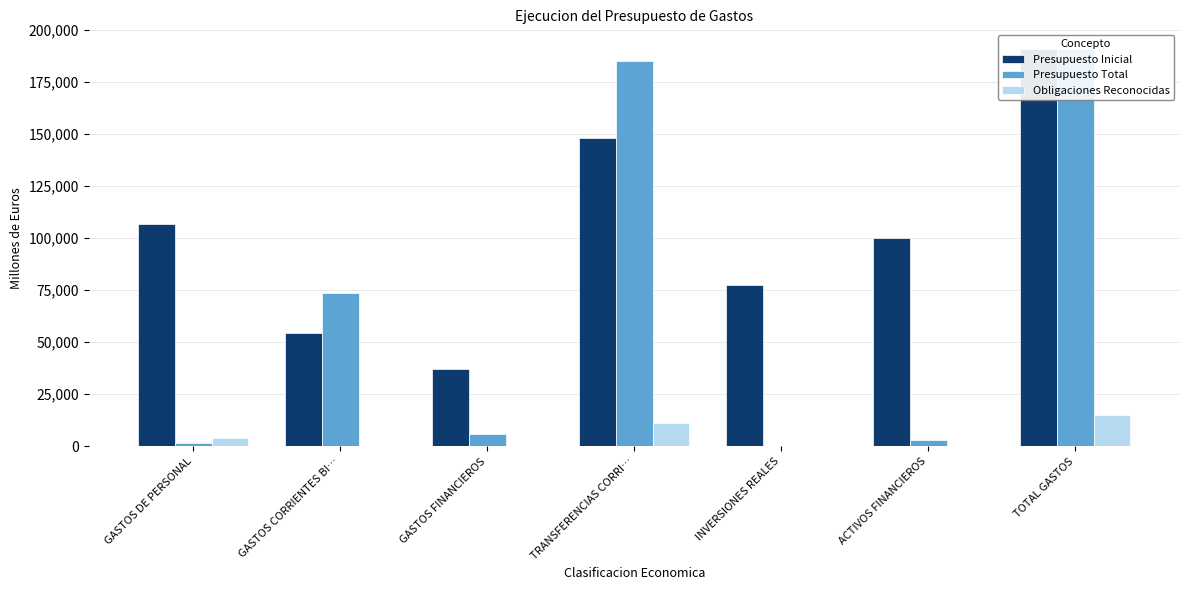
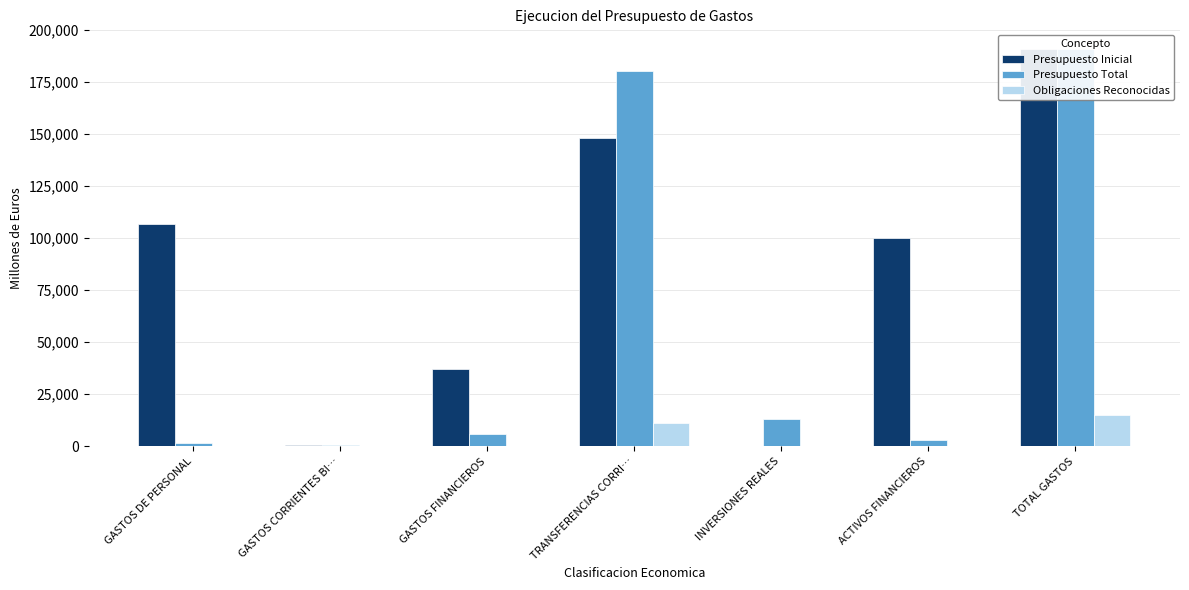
  {
    "Presupuesto Inicial": {
      "GASTOS DE PERSONAL": "107,000",
-     "GASTOS CORRIENTES BI…": "55,000",
+     "GASTOS CORRIENTES BI…": "1,000",
      "GASTOS FINANCIEROS": "37,000",
      "TRANSFERENCIAS CORRI…": "148,000",
-     "INVERSIONES REALES": "77,000",
+     "INVERSIONES REALES": "0",
      "ACTIVOS FINANCIEROS": "100,000"
    },
    "Presupuesto Total": {
      "GASTOS DE PERSONAL": "2,000",
-     "GASTOS CORRIENTES BI…": "74,000",
+     "GASTOS CORRIENTES BI…": "1,000",
      "GASTOS FINANCIEROS": "6,000",
-     "TRANSFERENCIAS CORRI…": "185,000",
-     "INVERSIONES REALES": "0",
+     "TRANSFERENCIAS CORRI…": "181,000",
+     "INVERSIONES REALES": "13,000",
      "ACTIVOS FINANCIEROS": "3,000"
    },
    "Obligaciones Reconocidas": {
-     "GASTOS DE PERSONAL": "4,000",
+     "GASTOS DE PERSONAL": "0",
      "TRANSFERENCIAS CORRI…": "11,000",
      "TOTAL GASTOS": "15,000"
    }
  }
